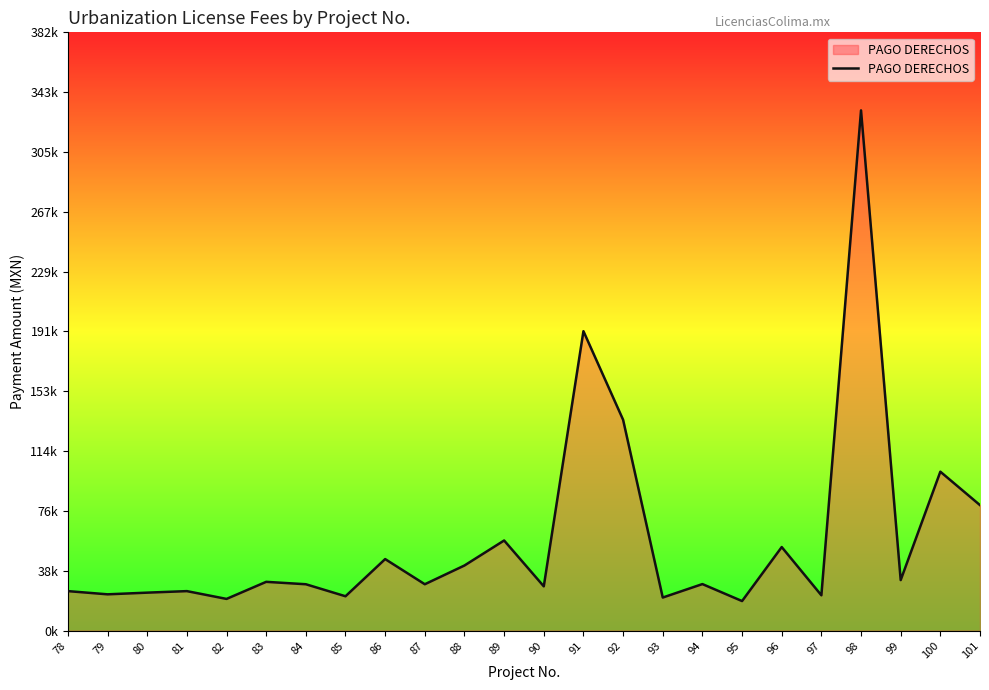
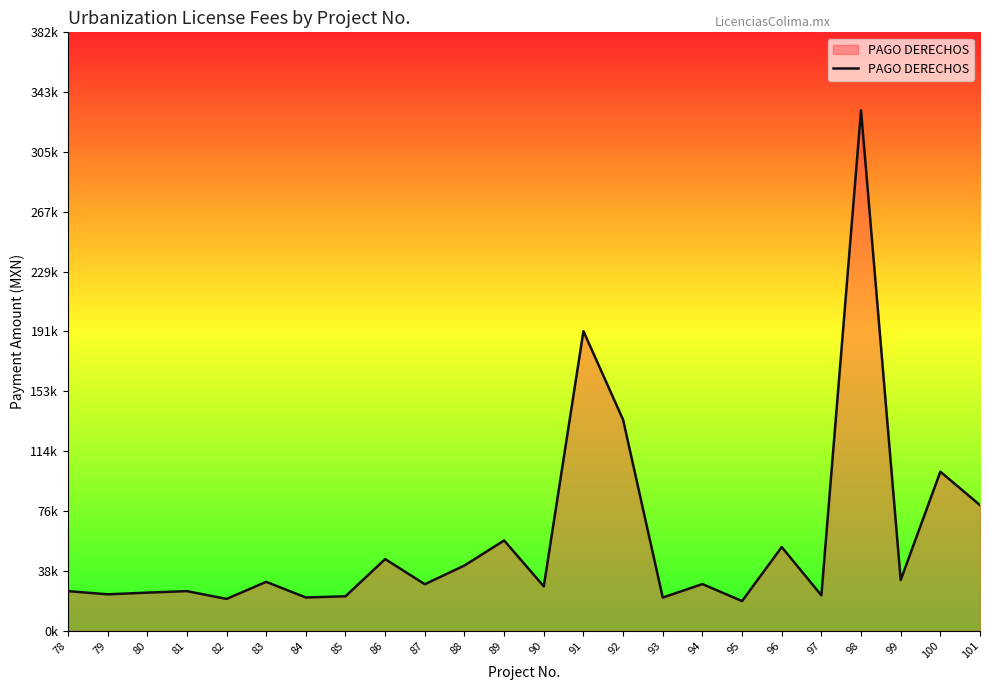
  {
    "78": 25000,
    "79": 23000,
    "80": 24000,
    "81": 25000,
    "82": 20000,
    "83": 31000,
-   "84": 30000,
+   "84": 21000,
    "85": 22000,
    "86": 46000,
    "87": 30000,
    "88": 42000,
    "89": 58000,
    "90": 28000,
    "91": 191000,
    "92": 135000,
    "93": 21000,
    "94": 30000,
    "95": 19000,
    "96": 53000,
    "97": 23000,
    "98": 332000,
    "99": 32000,
    "100": 101000,
    "101": 80000
  }
